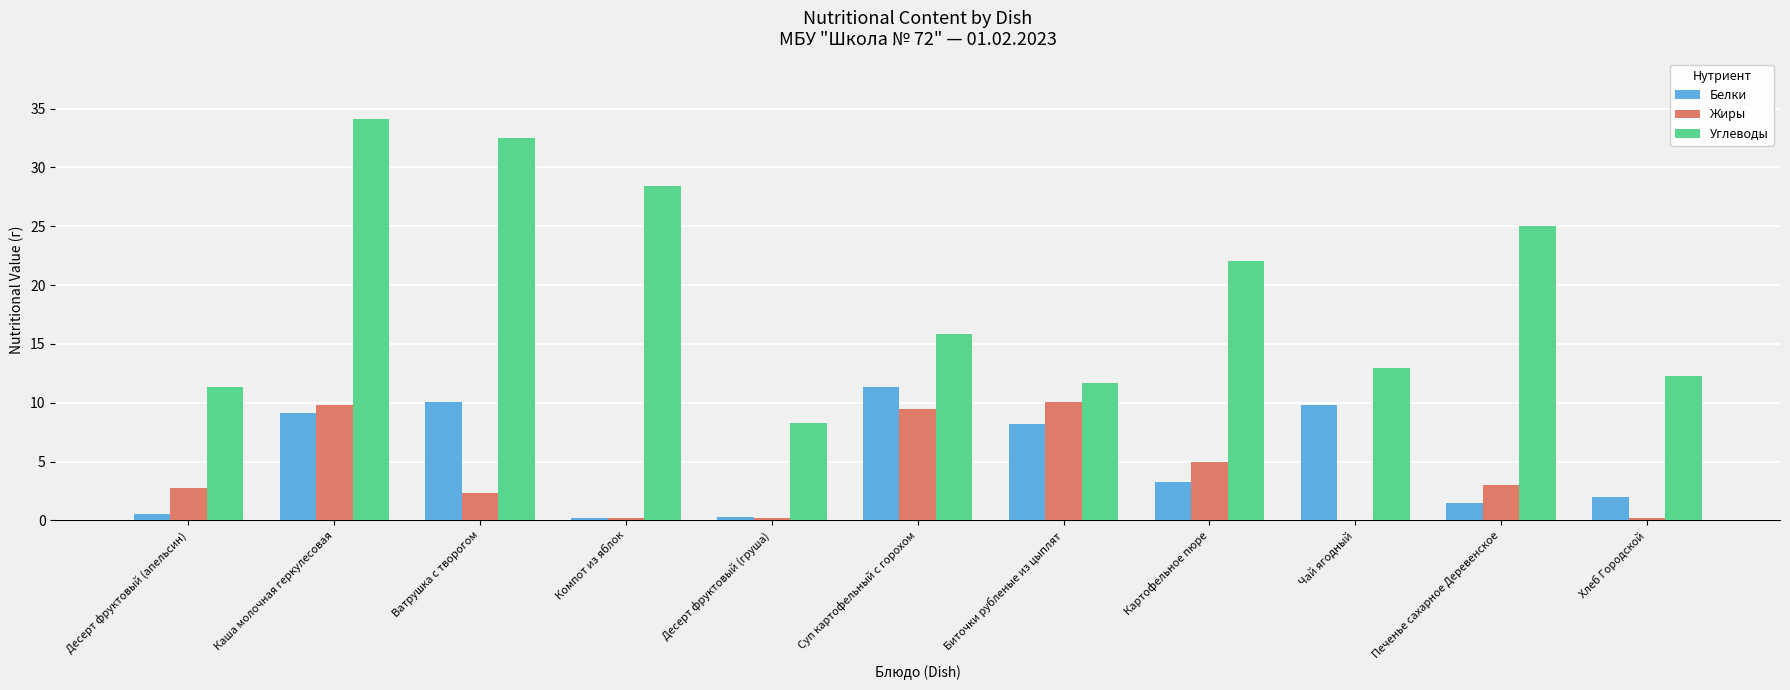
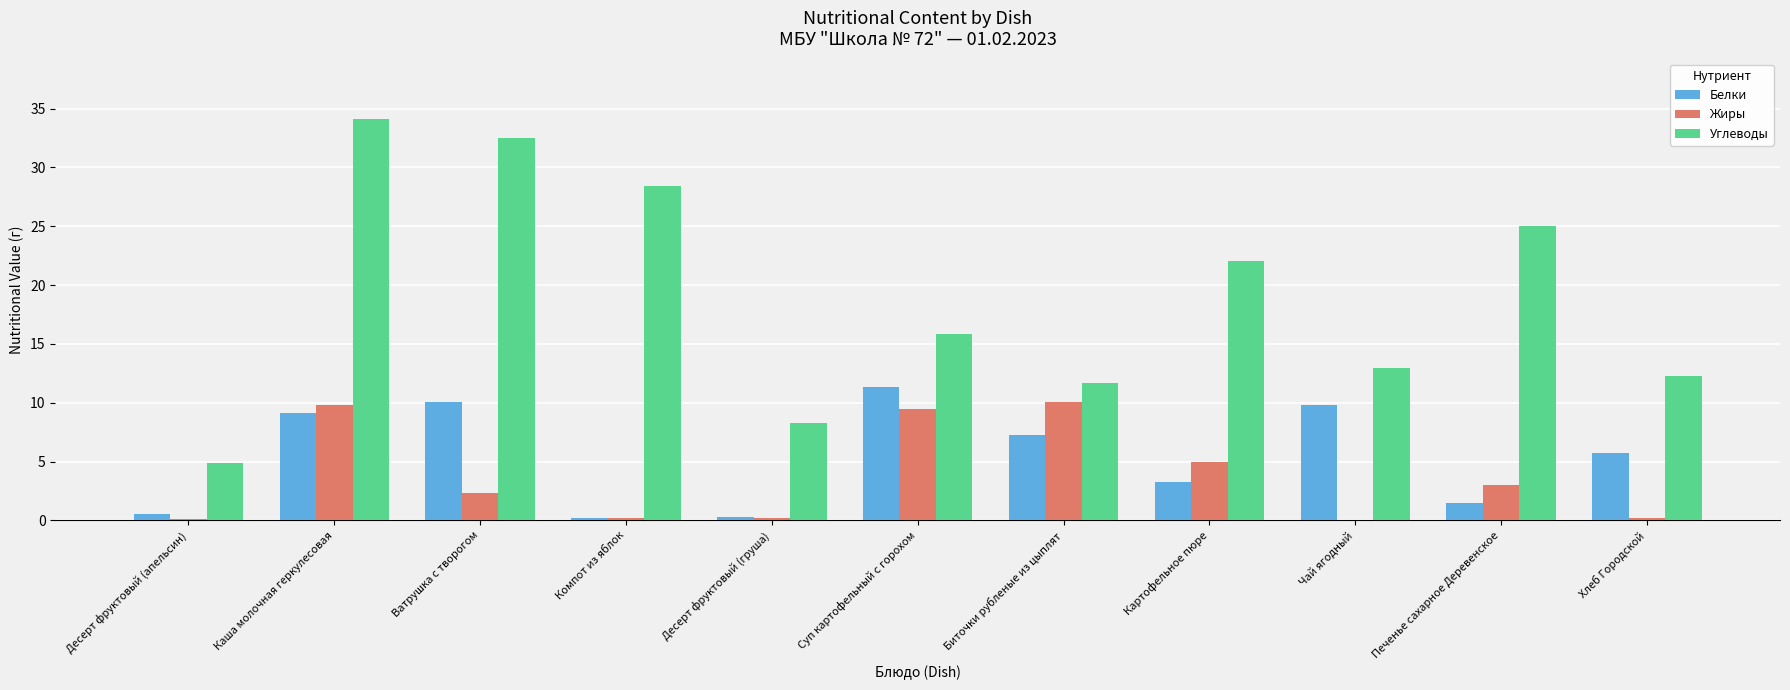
  {
    "Белки": {
      "Десерт фруктовый (апельсин)": 0.5,
      "Каша молочная геркулесовая": 9.2,
      "Ватрушка с творогом": 10.0,
      "Десерт фруктовый (груша)": 0.3,
      "Суп картофельный с горохом": 11.3,
-     "Биточки рубленые из цыплят": 8.2,
+     "Биточки рубленые из цыплят": 7.3,
      "Картофельное пюре": 3.3,
      "Чай ягодный": 9.8,
      "Печенье сахарное Деревенское": 1.4,
-     "Хлеб Городской": 2.0
+     "Хлеб Городской": 5.7
    },
    "Жиры": {
-     "Десерт фруктовый (апельсин)": 2.8,
+     "Десерт фруктовый (апельсин)": 0.1,
      "Каша молочная геркулесовая": 9.8,
      "Ватрушка с творогом": 2.4,
      "Десерт фруктовый (груша)": 0.2,
      "Суп картофельный с горохом": 9.5,
      "Биточки рубленые из цыплят": 10.0,
      "Картофельное пюре": 5.0,
      "Печенье сахарное Деревенское": 3.0
    },
    "Углеводы": {
-     "Десерт фруктовый (апельсин)": 11.3,
+     "Десерт фруктовый (апельсин)": 4.9,
      "Каша молочная геркулесовая": 34.1,
      "Ватрушка с творогом": 32.5,
      "Компот из яблок": 28.4,
      "Десерт фруктовый (груша)": 8.2,
      "Суп картофельный с горохом": 15.8,
      "Биточки рубленые из цыплят": 11.7,
      "Картофельное пюре": 22.1,
      "Чай ягодный": 13.0,
      "Печенье сахарное Деревенское": 25.1,
      "Хлеб Городской": 12.3
    }
  }
